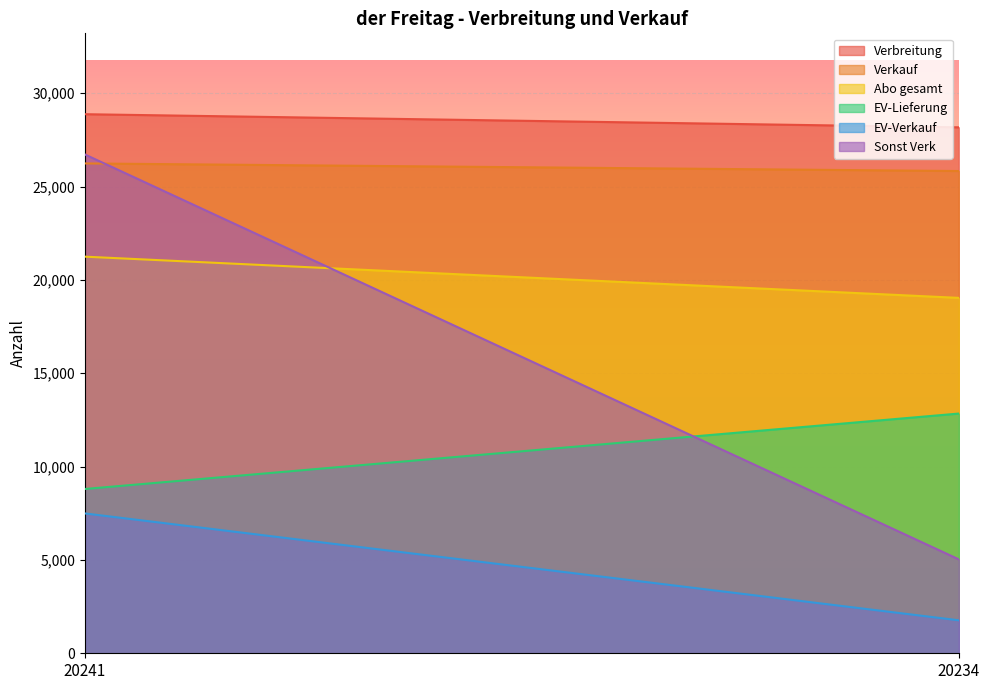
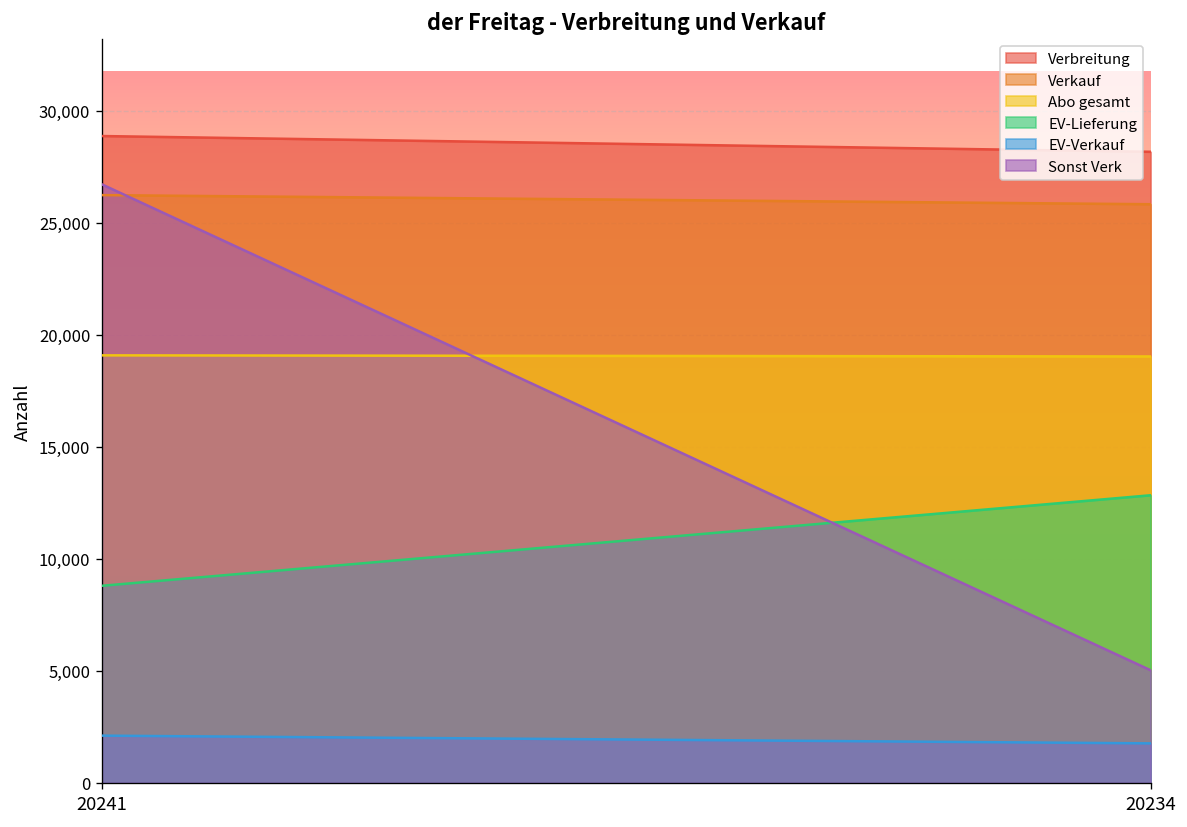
  {
    "Abo gesamt": {
-     "20241": "21,200",
+     "20241": "19,100",
      "20234": "19,000"
    },
    "EV-Lieferung": {
      "20241": "8,800",
      "20234": "12,800"
    },
    "EV-Verkauf": {
-     "20241": "7,500",
+     "20241": "2,100",
      "20234": "1,800"
    },
    "Sonst Verk": {
      "20241": "26,700",
      "20234": "5,000"
    }
  }
